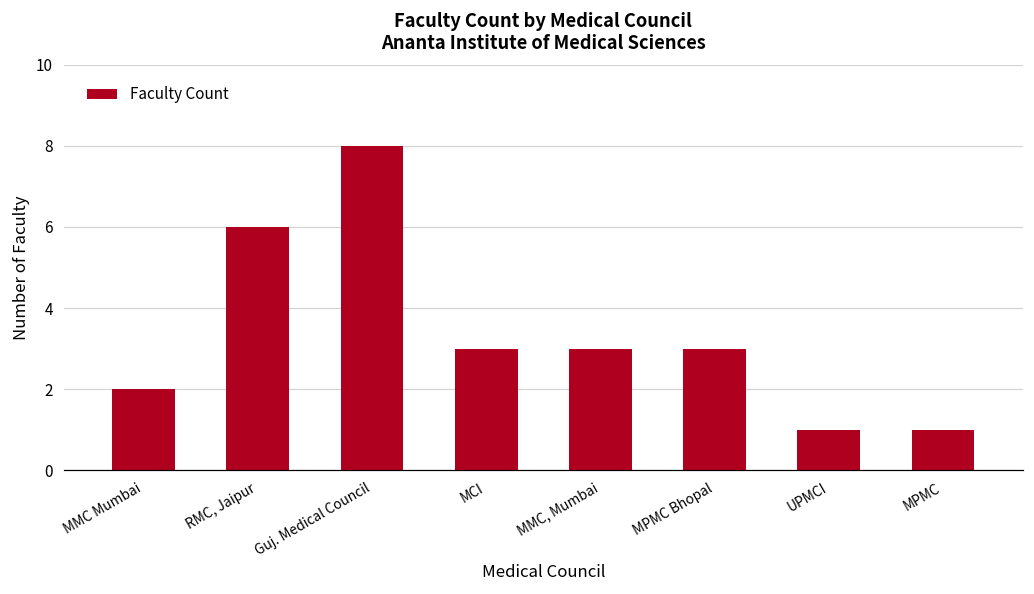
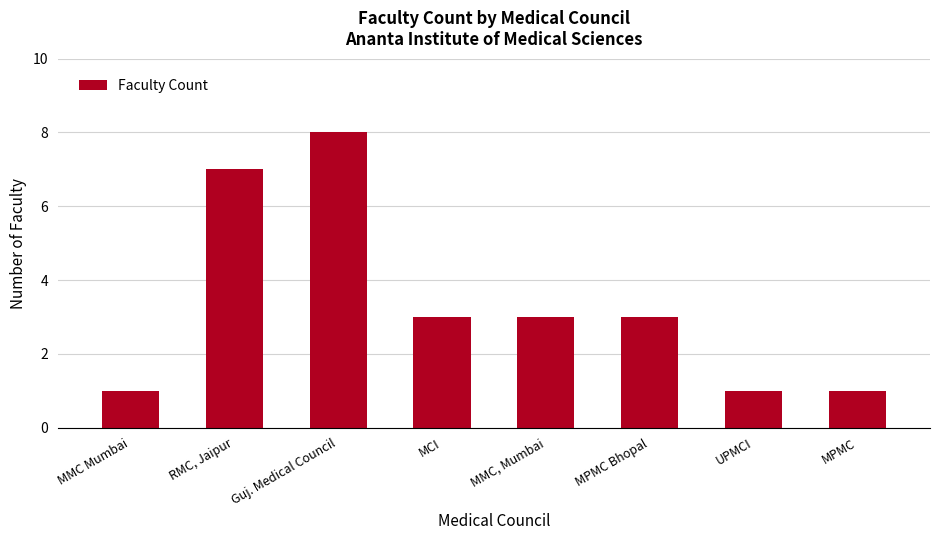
  {
-   "MMC Mumbai": 2,
-   "RMC, Jaipur": 6,
+   "MMC Mumbai": 1,
+   "RMC, Jaipur": 7,
    "Guj. Medical Council": 8,
    "MCI": 3,
    "MMC, Mumbai": 3,
    "MPMC Bhopal": 3,
    "UPMCI": 1,
    "MPMC": 1
  }
